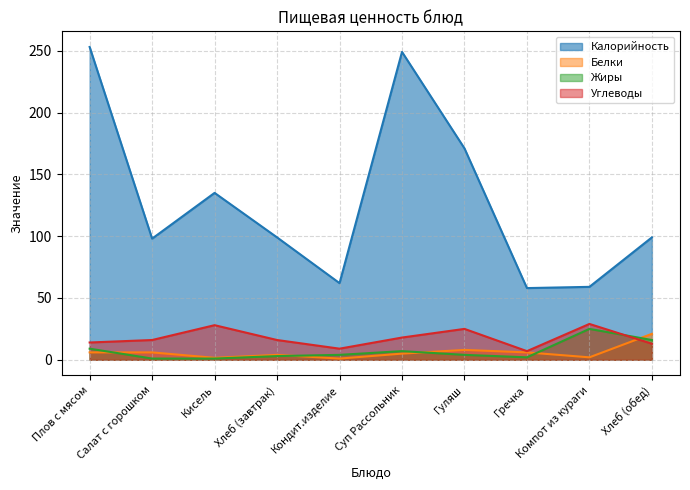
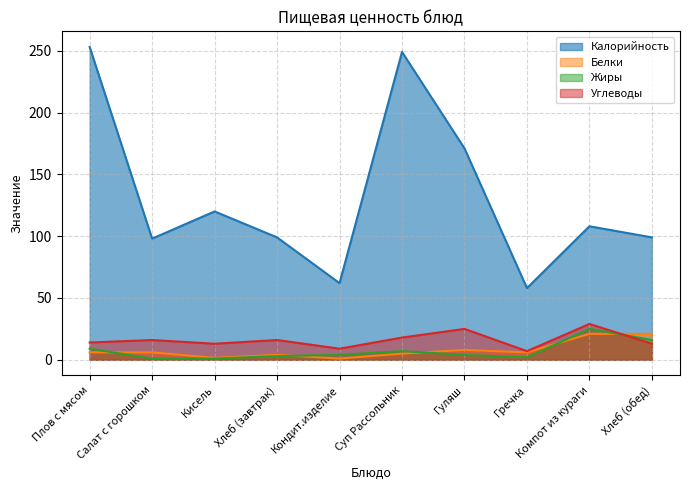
  {
    "Калорийность": {
      "Плов с мясом": 253,
      "Салат с горошком": 98,
-     "Кисель": 135,
+     "Кисель": 120,
      "Хлеб (завтрак)": 99,
      "Кондит.изделие": 62,
      "Суп Рассольник": 249,
      "Гуляш": 171,
      "Гречка": 58,
-     "Компот из кураги": 59,
+     "Компот из кураги": 108,
      "Хлеб (обед)": 99
    },
    "Белки": {
      "Плов с мясом": 6,
      "Салат с горошком": 6,
      "Кондит.изделие": 1,
      "Гуляш": 8,
-     "Компот из кураги": 2,
+     "Компот из кураги": 21,
      "Хлеб (обед)": 21
    },
    "Жиры": {
      "Плов с мясом": 9,
      "Салат с горошком": 1,
      "Кондит.изделие": 4,
      "Гуляш": 4,
      "Гречка": 2,
      "Компот из кураги": 25,
      "Хлеб (обед)": 16
    },
    "Углеводы": {
      "Плов с мясом": 14,
      "Салат с горошком": 16,
-     "Кисель": 28,
+     "Кисель": 13,
      "Хлеб (завтрак)": 16,
      "Кондит.изделие": 9,
      "Суп Рассольник": 18,
      "Гуляш": 25,
      "Компот из кураги": 29,
      "Хлеб (обед)": 13
    }
  }
